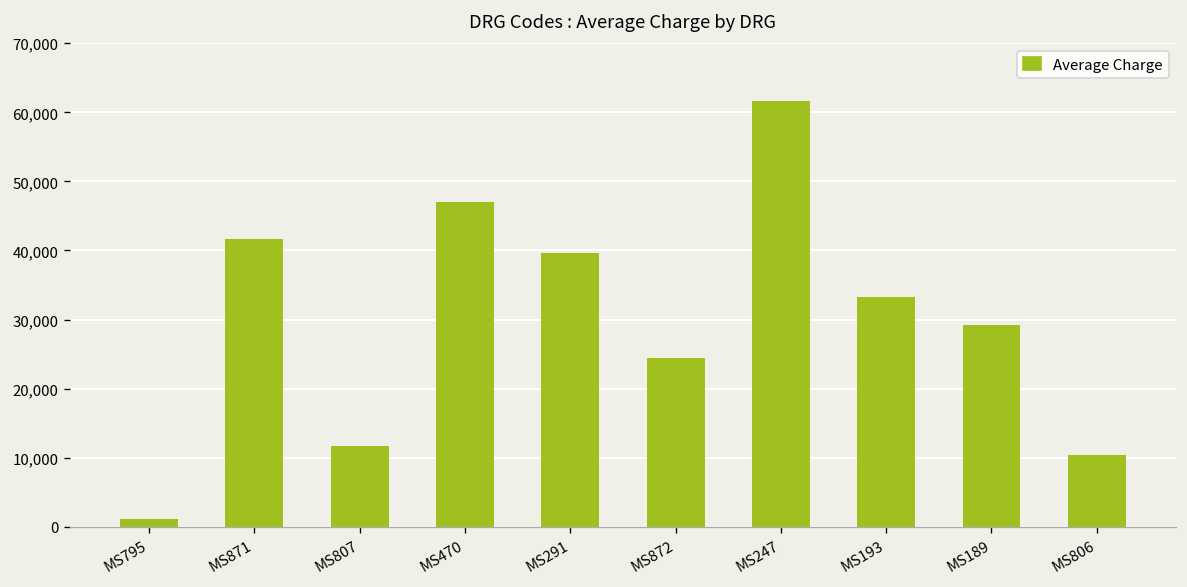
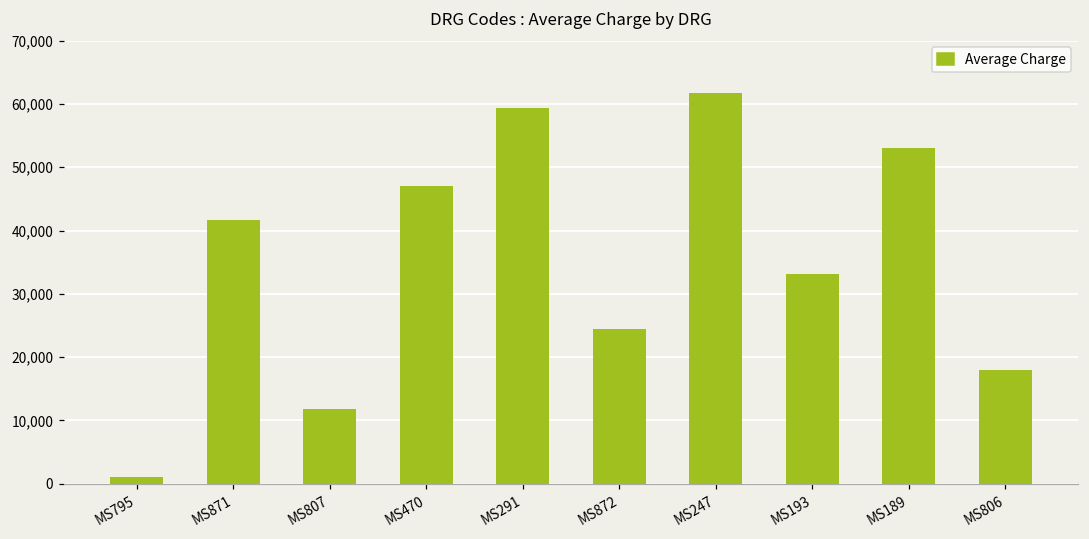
  {
    "MS795": "1,000",
    "MS871": "42,000",
    "MS807": "12,000",
    "MS470": "47,000",
-   "MS291": "40,000",
+   "MS291": "59,000",
    "MS872": "24,000",
    "MS247": "62,000",
    "MS193": "33,000",
-   "MS189": "29,000",
-   "MS806": "10,000"
+   "MS189": "53,000",
+   "MS806": "18,000"
  }
